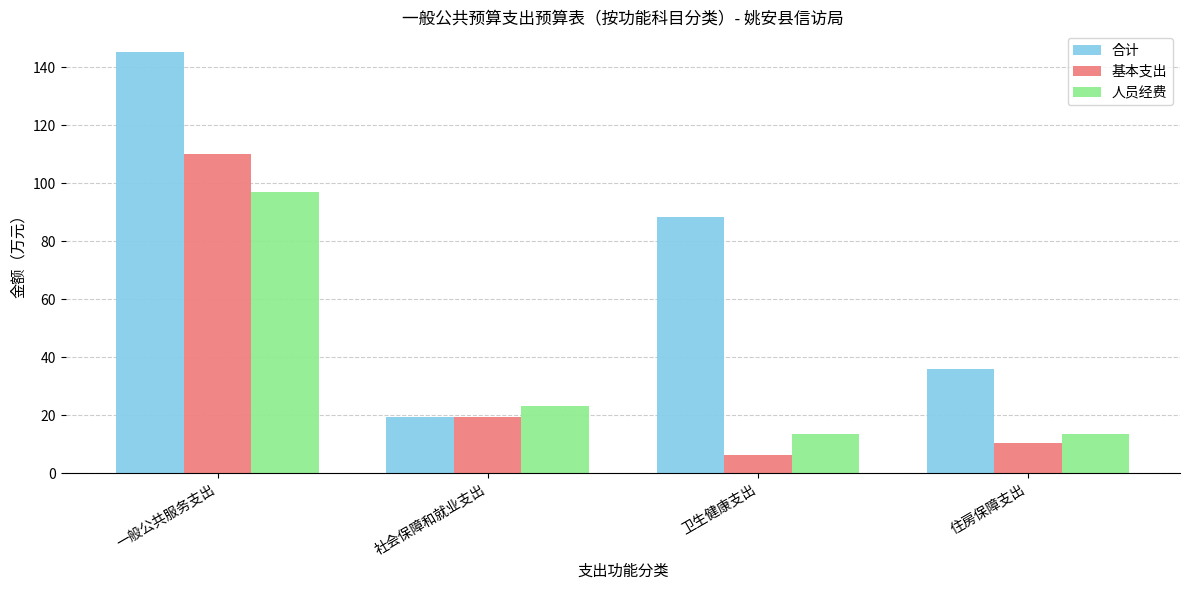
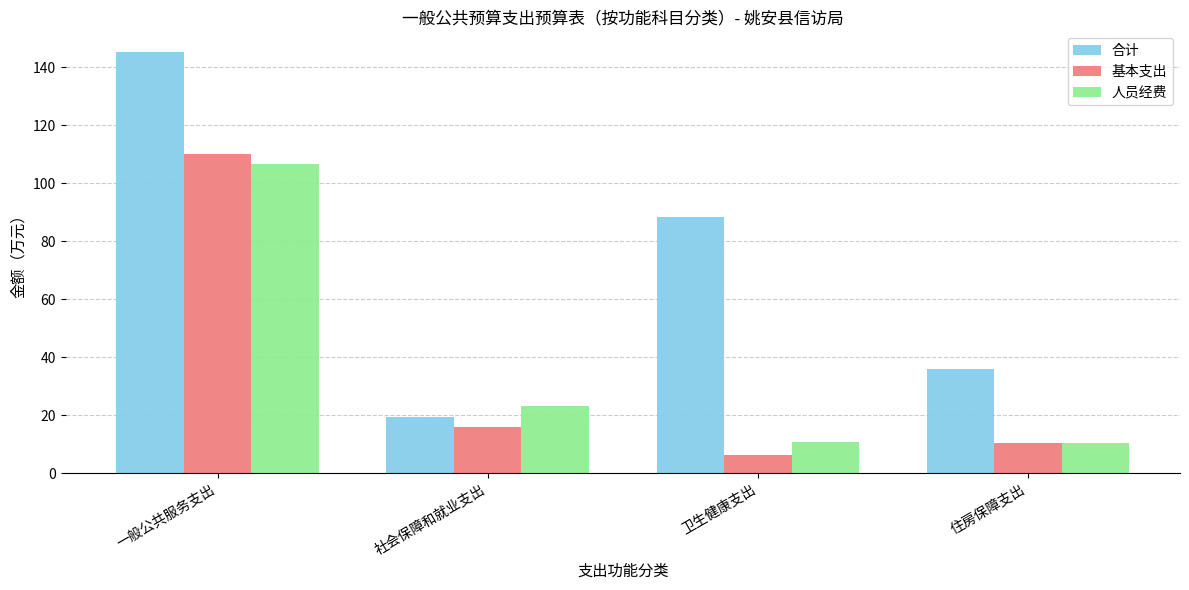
  {
    "合计": {
      "一般公共服务支出": 145,
      "社会保障和就业支出": 19,
      "卫生健康支出": 88,
      "住房保障支出": 36
    },
    "基本支出": {
      "一般公共服务支出": 110,
-     "社会保障和就业支出": 19,
+     "社会保障和就业支出": 16,
      "卫生健康支出": 6,
      "住房保障支出": 10
    },
    "人员经费": {
-     "一般公共服务支出": 97,
+     "一般公共服务支出": 107,
      "社会保障和就业支出": 23,
-     "卫生健康支出": 14,
-     "住房保障支出": 14
+     "卫生健康支出": 11,
+     "住房保障支出": 10
    }
  }
